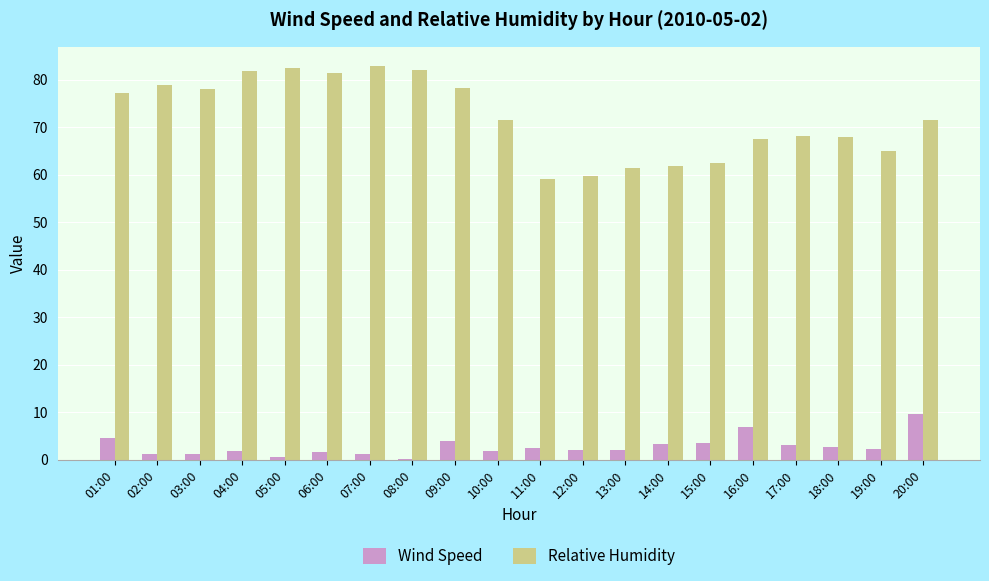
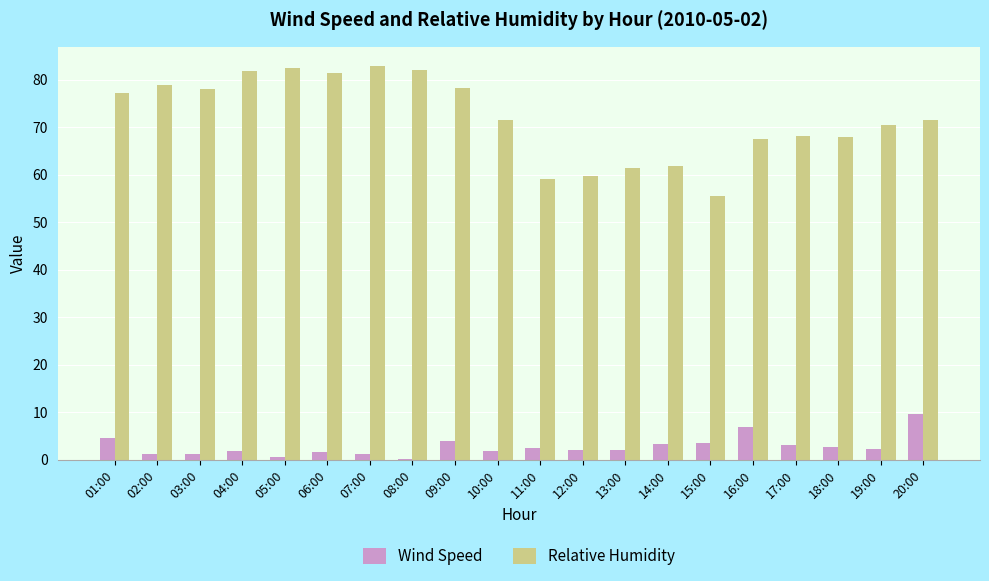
  {
    "Wind Speed": {
      "01:00": 5,
      "02:00": 1,
      "03:00": 1,
      "04:00": 2,
      "05:00": 1,
      "06:00": 2,
      "07:00": 1,
      "09:00": 4,
      "10:00": 2,
      "11:00": 2,
      "12:00": 2,
      "13:00": 2,
      "14:00": 3,
      "15:00": 4,
      "16:00": 7,
      "17:00": 3,
      "18:00": 3,
      "19:00": 2,
      "20:00": 10
    },
    "Relative Humidity": {
      "01:00": 77,
      "02:00": 79,
      "03:00": 78,
      "04:00": 82,
      "05:00": 83,
      "06:00": 81,
      "07:00": 83,
      "08:00": 82,
      "09:00": 78,
      "10:00": 72,
      "11:00": 59,
      "12:00": 60,
      "13:00": 61,
      "14:00": 62,
-     "15:00": 62,
+     "15:00": 56,
      "16:00": 67,
      "17:00": 68,
      "18:00": 68,
-     "19:00": 65,
+     "19:00": 71,
      "20:00": 71
    }
  }
